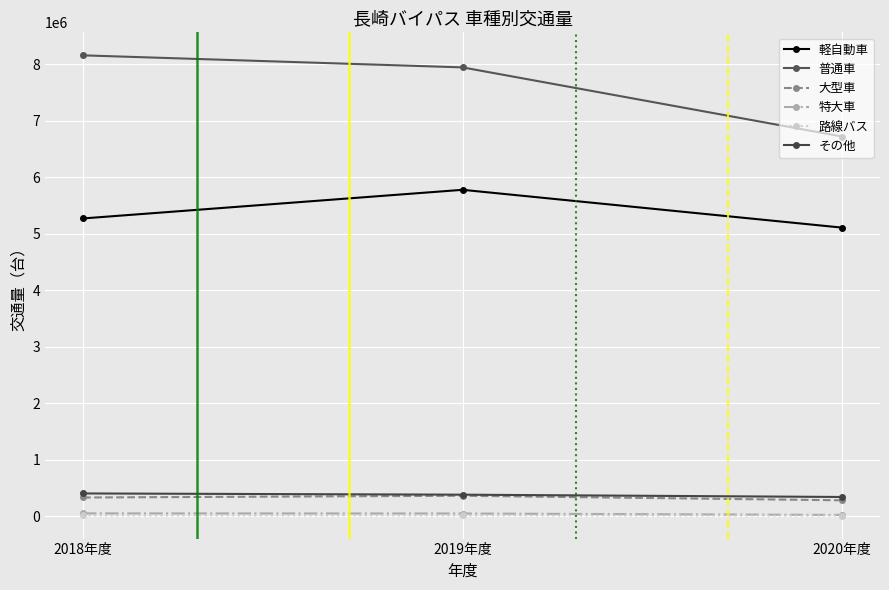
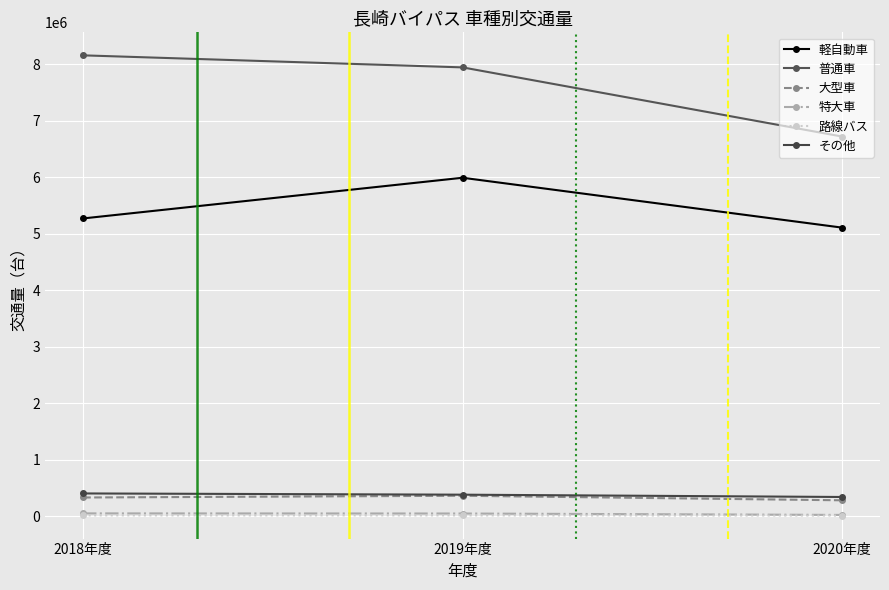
  {
    "軽自動車": {
      "2018年度": 5300000,
-     "2019年度": 5800000,
+     "2019年度": 6000000,
      "2020年度": 5100000
    }
  }
